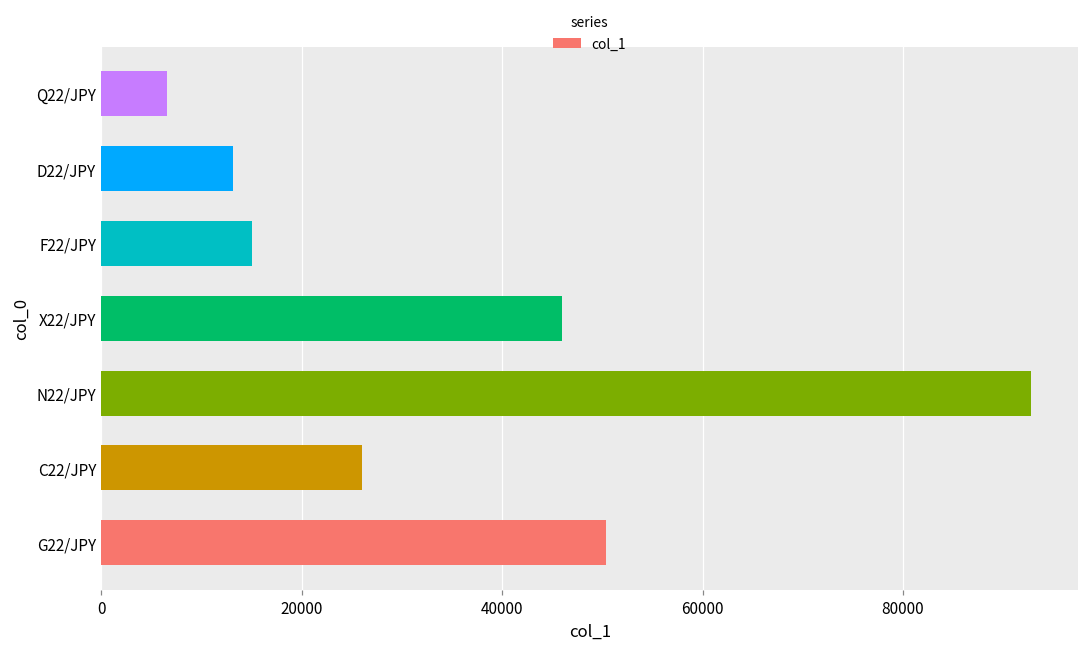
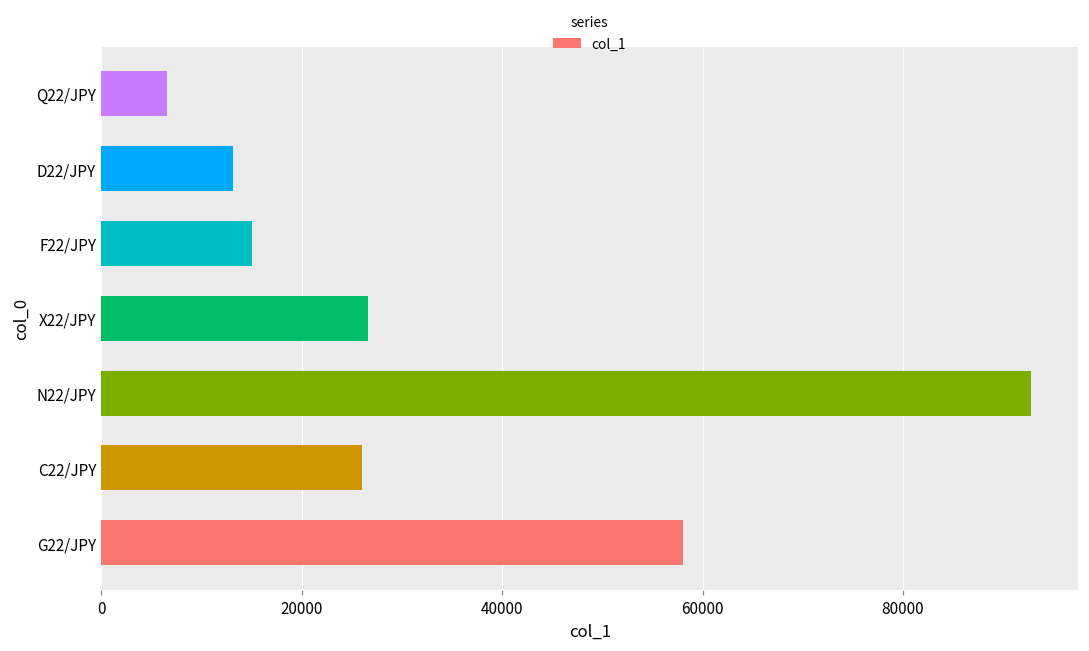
  {
    "Q22/JPY": 7000,
    "D22/JPY": 13000,
    "F22/JPY": 15000,
-   "X22/JPY": 46000,
+   "X22/JPY": 27000,
    "N22/JPY": 93000,
    "C22/JPY": 26000,
-   "G22/JPY": 50000
+   "G22/JPY": 58000
  }
